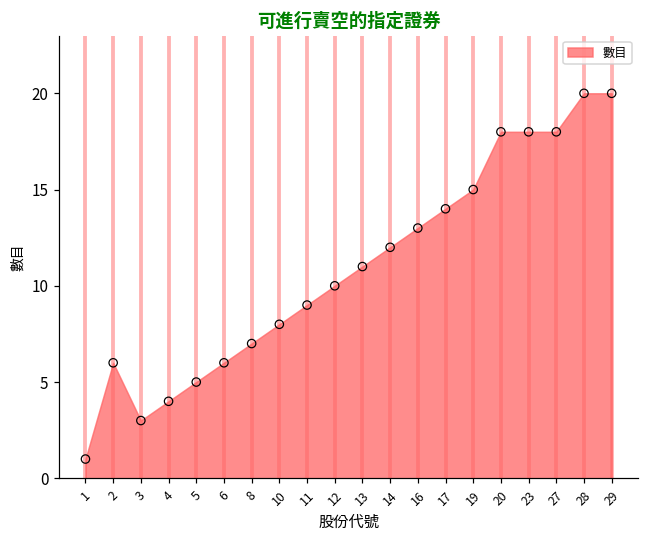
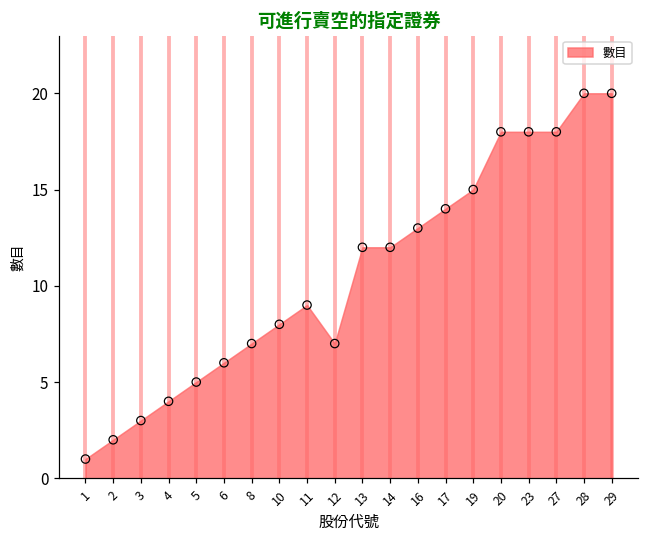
  {
    "1": 1,
-   "2": 6,
+   "2": 2,
    "3": 3,
    "4": 4,
    "5": 5,
    "6": 6,
    "8": 7,
    "10": 8,
    "11": 9,
-   "12": 10,
-   "13": 11,
+   "12": 7,
+   "13": 12,
    "14": 12,
    "16": 13,
    "17": 14,
    "19": 15,
    "20": 18,
    "23": 18,
    "27": 18,
    "28": 20,
    "29": 20
  }
